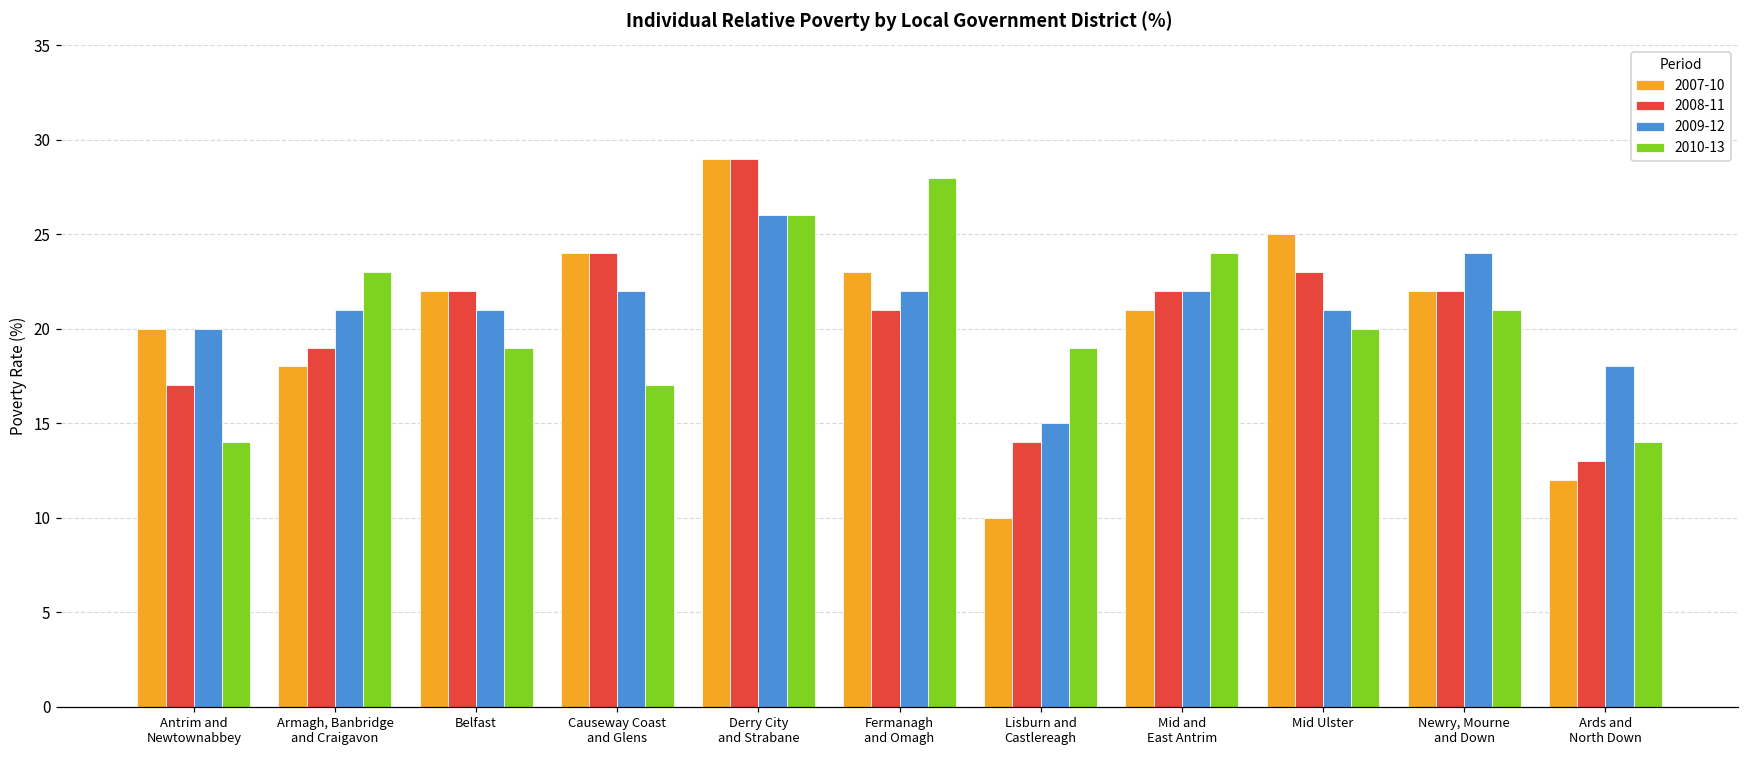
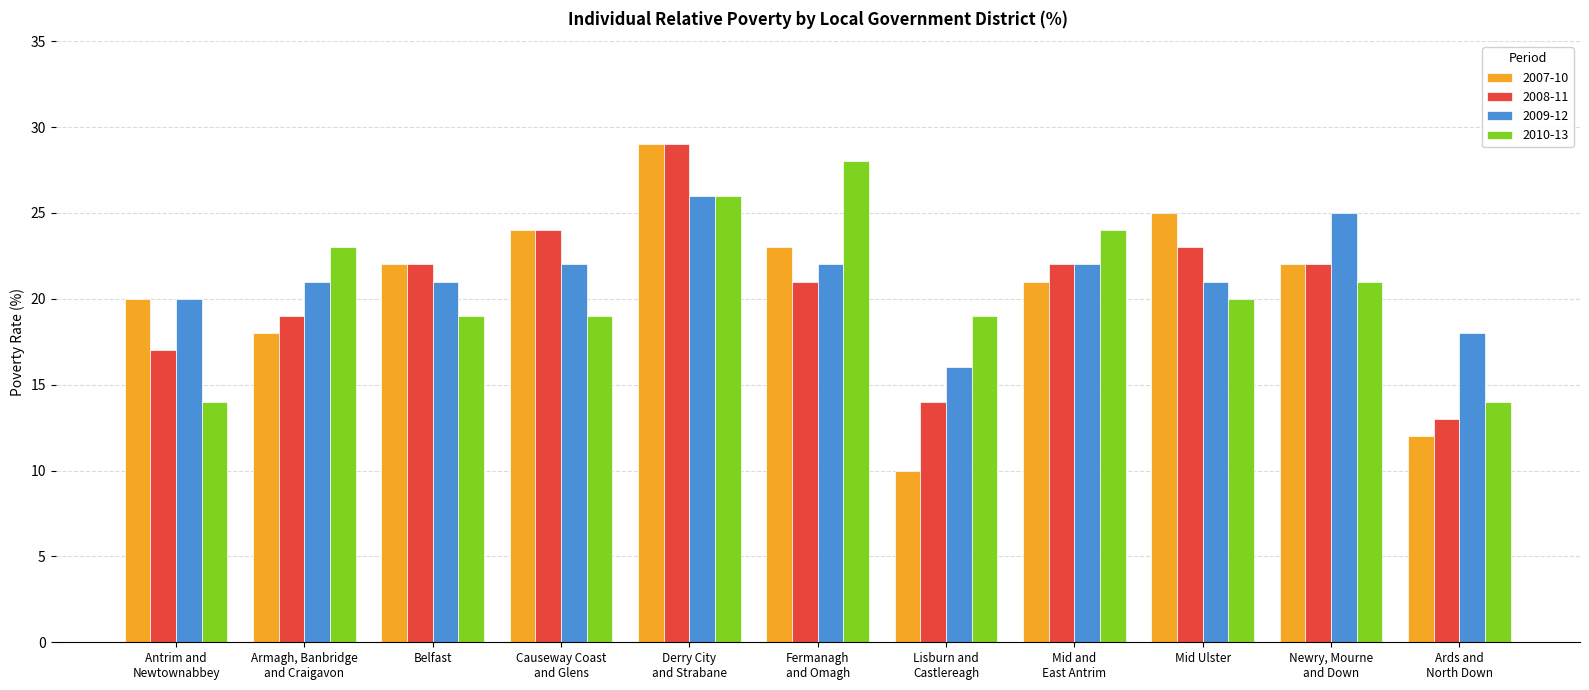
  {
    "2007-10": {
      "Antrim and Newtownabbey": 20,
      "Armagh, Banbridge and Craigavon": 18,
      "Belfast": 22,
      "Causeway Coast and Glens": 24,
      "Derry City and Strabane": 29,
      "Fermanagh and Omagh": 23,
      "Lisburn and Castlereagh": 10,
      "Mid and East Antrim": 21,
      "Mid Ulster": 25,
      "Newry, Mourne and Down": 22,
      "Ards and North Down": 12
    },
    "2008-11": {
      "Antrim and Newtownabbey": 17,
      "Armagh, Banbridge and Craigavon": 19,
      "Belfast": 22,
      "Causeway Coast and Glens": 24,
      "Derry City and Strabane": 29,
      "Fermanagh and Omagh": 21,
      "Lisburn and Castlereagh": 14,
      "Mid and East Antrim": 22,
      "Mid Ulster": 23,
      "Newry, Mourne and Down": 22,
      "Ards and North Down": 13
    },
    "2009-12": {
      "Antrim and Newtownabbey": 20,
      "Armagh, Banbridge and Craigavon": 21,
      "Belfast": 21,
      "Causeway Coast and Glens": 22,
      "Derry City and Strabane": 26,
      "Fermanagh and Omagh": 22,
-     "Lisburn and Castlereagh": 15,
+     "Lisburn and Castlereagh": 16,
      "Mid and East Antrim": 22,
      "Mid Ulster": 21,
-     "Newry, Mourne and Down": 24,
+     "Newry, Mourne and Down": 25,
      "Ards and North Down": 18
    },
    "2010-13": {
      "Antrim and Newtownabbey": 14,
      "Armagh, Banbridge and Craigavon": 23,
      "Belfast": 19,
-     "Causeway Coast and Glens": 17,
+     "Causeway Coast and Glens": 19,
      "Derry City and Strabane": 26,
      "Fermanagh and Omagh": 28,
      "Lisburn and Castlereagh": 19,
      "Mid and East Antrim": 24,
      "Mid Ulster": 20,
      "Newry, Mourne and Down": 21,
      "Ards and North Down": 14
    }
  }
